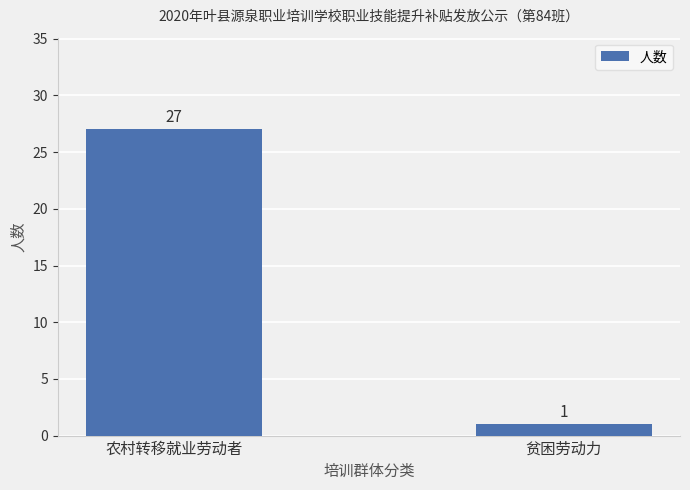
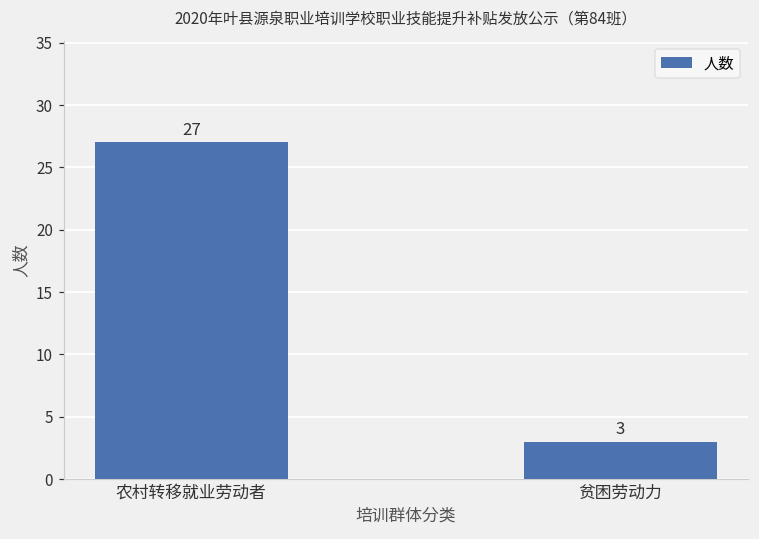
  {
    "农村转移就业劳动者": 27,
-   "贫困劳动力": 1
+   "贫困劳动力": 3
  }
